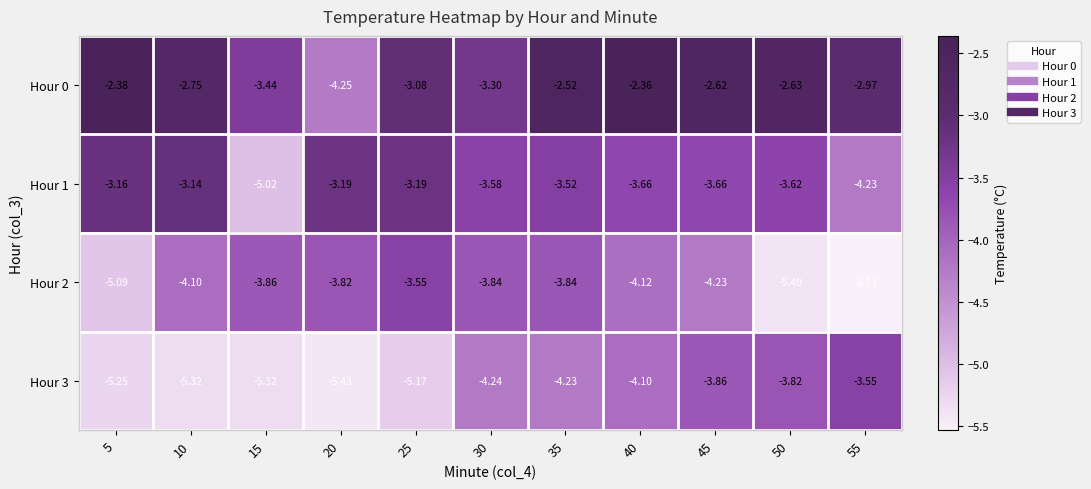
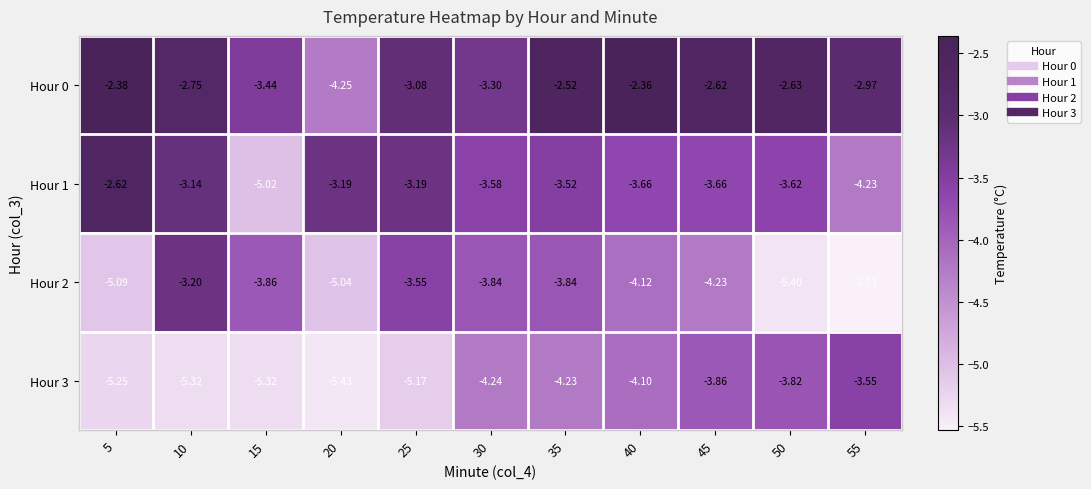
  {
    "Hour 0": {
      "5": -2.38,
      "10": -2.75,
      "15": -3.44,
      "20": -4.25,
      "25": -3.08,
      "30": -3.30,
      "35": -2.52,
      "40": -2.36,
      "45": -2.62,
      "50": -2.63,
      "55": -2.97
    },
    "Hour 1": {
-     "5": -3.16,
+     "5": -2.62,
      "10": -3.14,
      "15": -5.02,
      "20": -3.19,
      "25": -3.19,
      "30": -3.58,
      "35": -3.52,
      "40": -3.66,
      "45": -3.66,
      "50": -3.62,
      "55": -4.23
    },
    "Hour 2": {
      "5": -5.09,
-     "10": -4.10,
+     "10": -3.20,
      "15": -3.86,
-     "20": -3.82,
+     "20": -5.04,
      "25": -3.55,
      "30": -3.84,
      "35": -3.84,
      "40": -4.12,
      "45": -4.23
    },
    "Hour 3": {
      "25": -5.17,
      "30": -4.24,
      "35": -4.23,
      "40": -4.10,
      "45": -3.86,
      "50": -3.82,
      "55": -3.55
    }
  }
